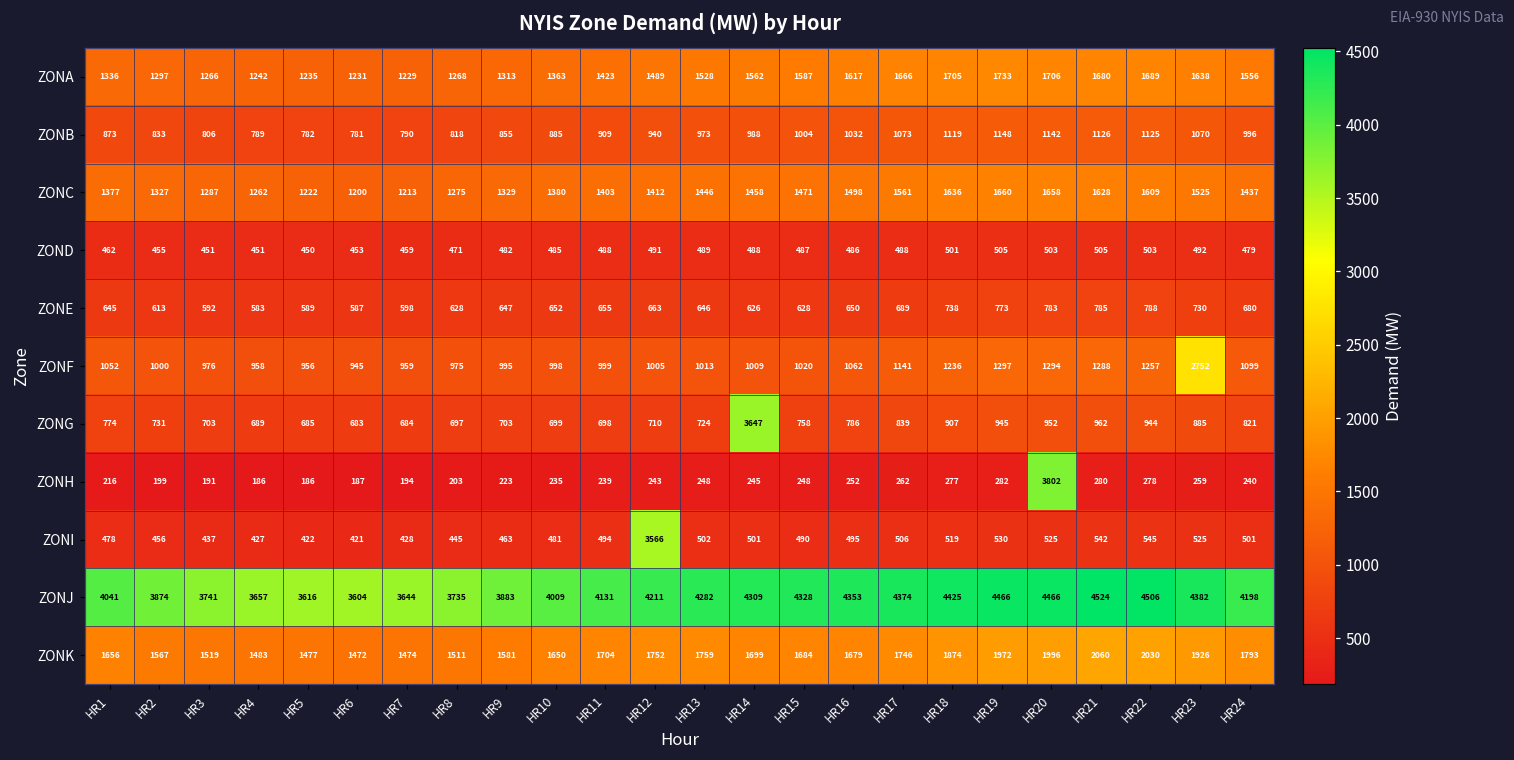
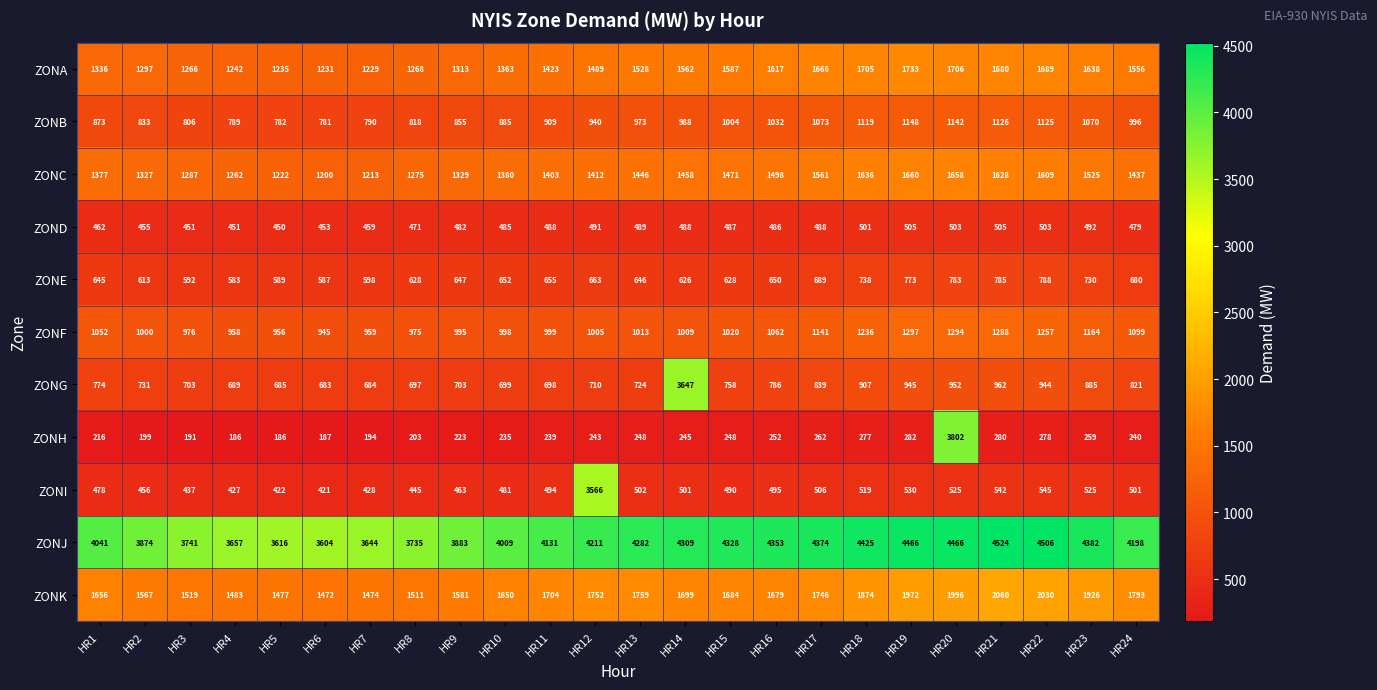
  {
    "ZONF": {
      "HR1": 1052,
      "HR2": 1000,
      "HR3": 976,
      "HR4": 958,
      "HR5": 956,
      "HR6": 945,
      "HR7": 959,
      "HR8": 975,
      "HR9": 995,
      "HR10": 998,
      "HR11": 999,
      "HR12": 1005,
      "HR13": 1013,
      "HR14": 1009,
      "HR15": 1020,
      "HR16": 1062,
      "HR17": 1141,
      "HR18": 1236,
      "HR19": 1297,
      "HR20": 1294,
      "HR21": 1288,
      "HR22": 1257,
-     "HR23": 2752,
+     "HR23": 1164,
      "HR24": 1099
    }
  }
